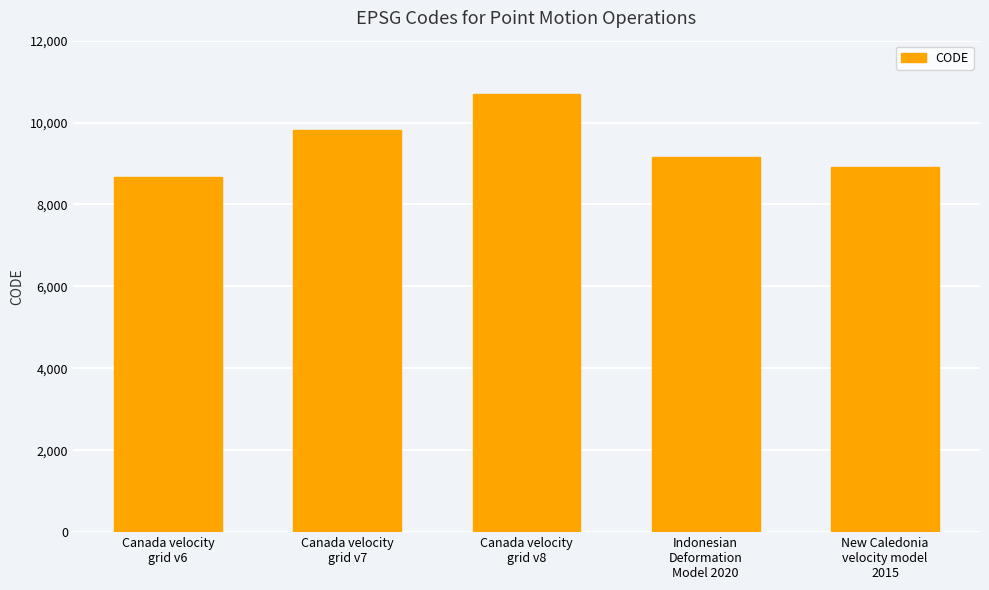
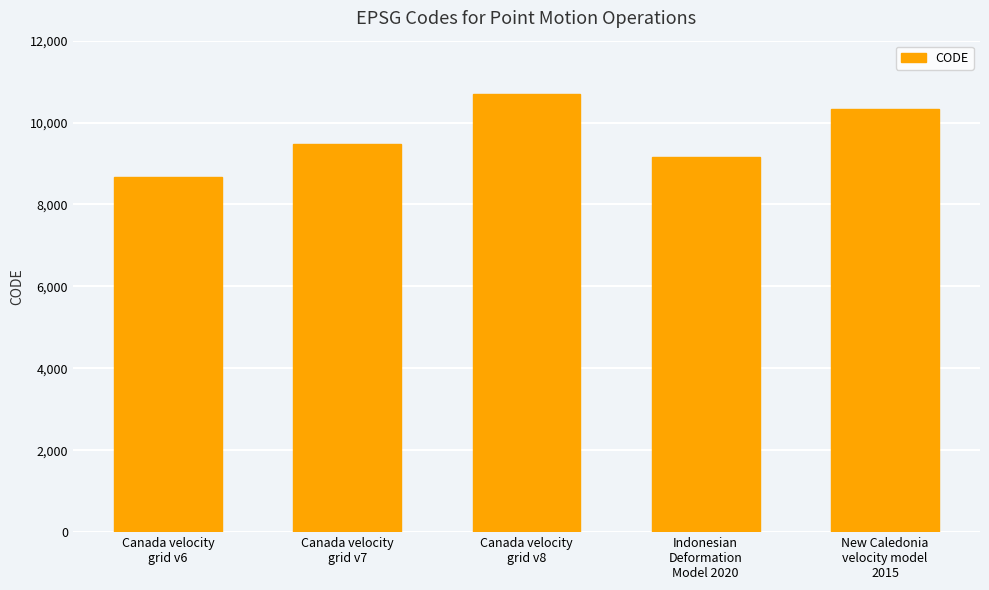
  {
    "Canada velocity grid v6": "8,700",
-   "Canada velocity grid v7": "9,800",
+   "Canada velocity grid v7": "9,500",
    "Canada velocity grid v8": "10,700",
    "Indonesian Deformation Model 2020": "9,200",
-   "New Caledonia velocity model 2015": "8,900"
+   "New Caledonia velocity model 2015": "10,300"
  }
